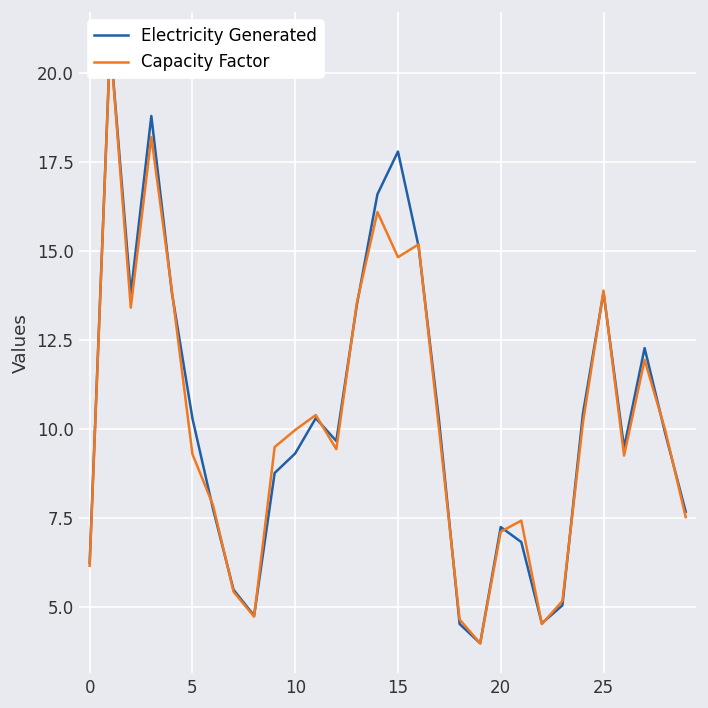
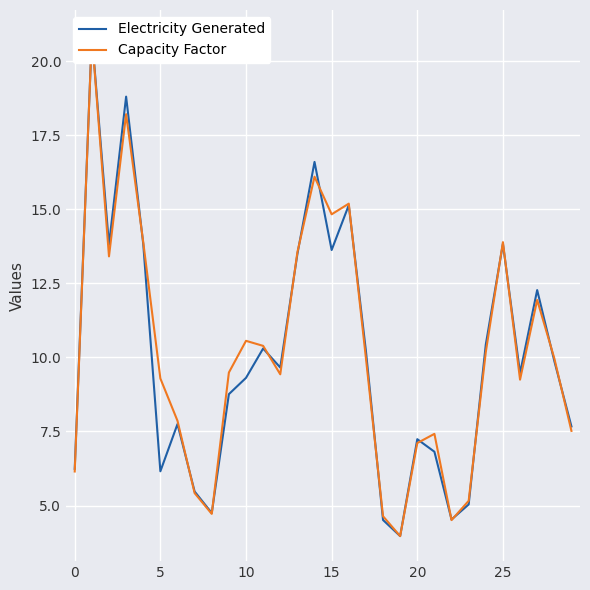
  {
    "Electricity Generated": {
      "0": 6.2,
-     "5": 10.3,
+     "5": 6.2,
      "10": 9.3,
-     "15": 17.8,
+     "15": 13.6,
      "20": 7.2
    },
    "Capacity Factor": {
      "0": 6.2,
      "5": 9.3,
-     "10": 10.0,
+     "10": 10.6,
      "15": 14.8,
      "20": 7.1
    }
  }
